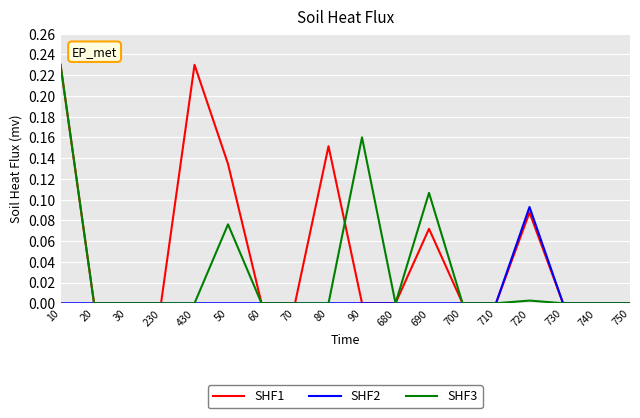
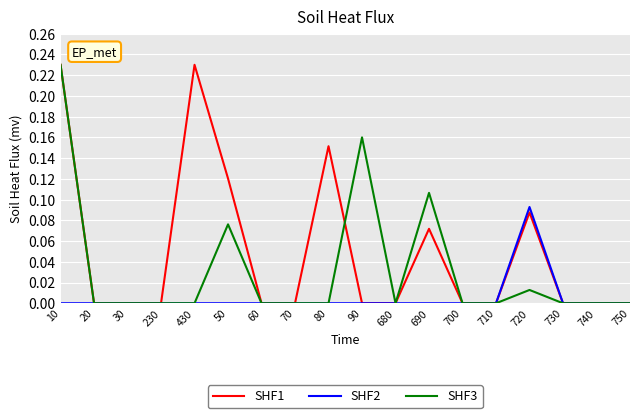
  {
    "SHF1": {
      "430": 0.230,
-     "50": 0.134,
+     "50": 0.120,
      "80": 0.151,
      "690": 0.072,
      "720": 0.088
    },
    "SHF2": {
      "10": 0.000,
      "50": 0.000,
      "690": 0.000,
      "720": 0.093
    },
    "SHF3": {
      "50": 0.076,
      "90": 0.160,
      "690": 0.106,
-     "720": 0.003
+     "720": 0.013
    }
  }
